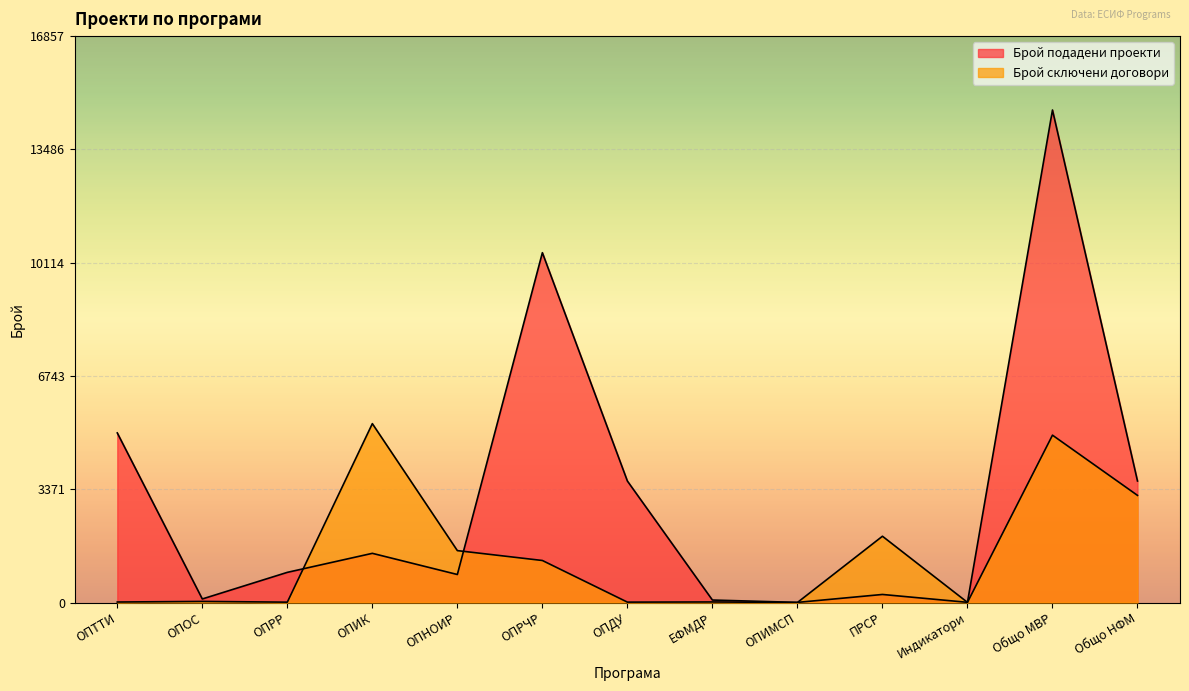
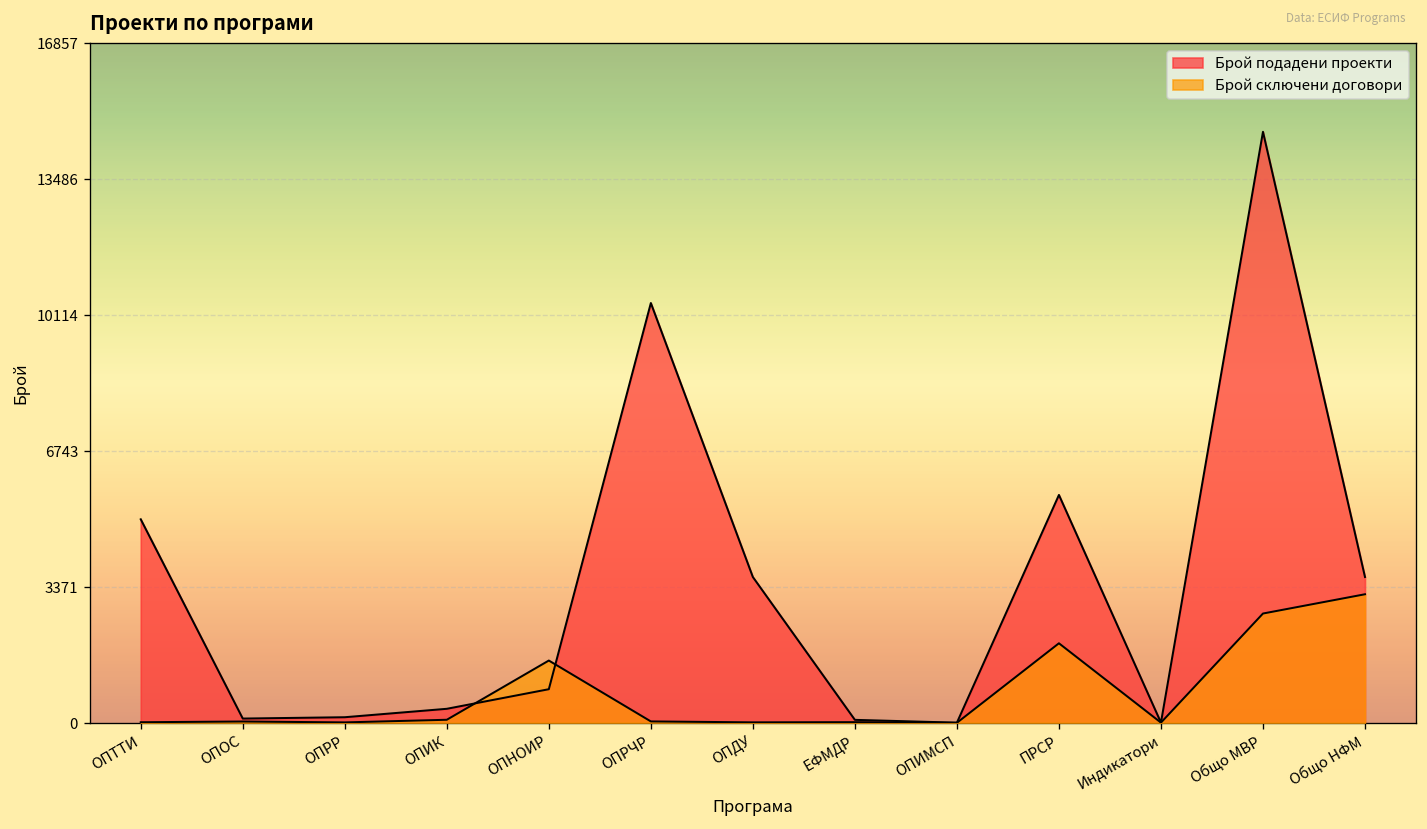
  {
    "Брой подадени проекти": {
      "ОПТТИ": 5000,
-     "ОПРР": 900,
-     "ОПИК": 1500,
+     "ОПРР": 100,
+     "ОПИК": 300,
      "ОПНОИР": 800,
      "ОПРЧР": 10400,
      "ОПДУ": 3600,
-     "ПРСР": 200,
+     "ПРСР": 5700,
      "Общо МВР": 14700,
      "Общо НФМ": 3600
    },
    "Брой сключени договори": {
      "ОПТТИ": 0,
      "ОПРР": 0,
-     "ОПИК": 5300,
+     "ОПИК": 100,
      "ОПНОИР": 1500,
-     "ОПРЧР": 1300,
+     "ОПРЧР": 0,
      "ОПДУ": 0,
      "ПРСР": 2000,
-     "Общо МВР": 5000,
+     "Общо МВР": 2700,
      "Общо НФМ": 3200
    }
  }
